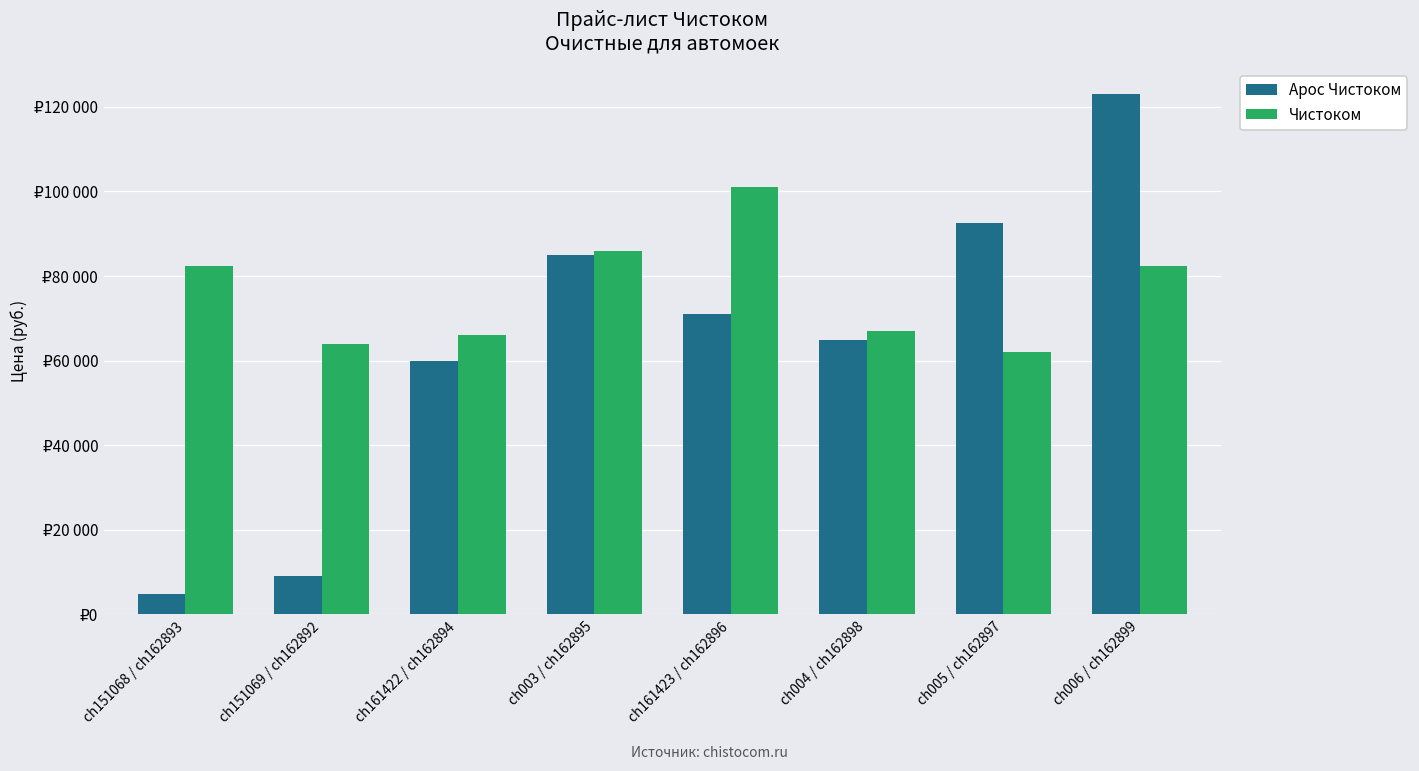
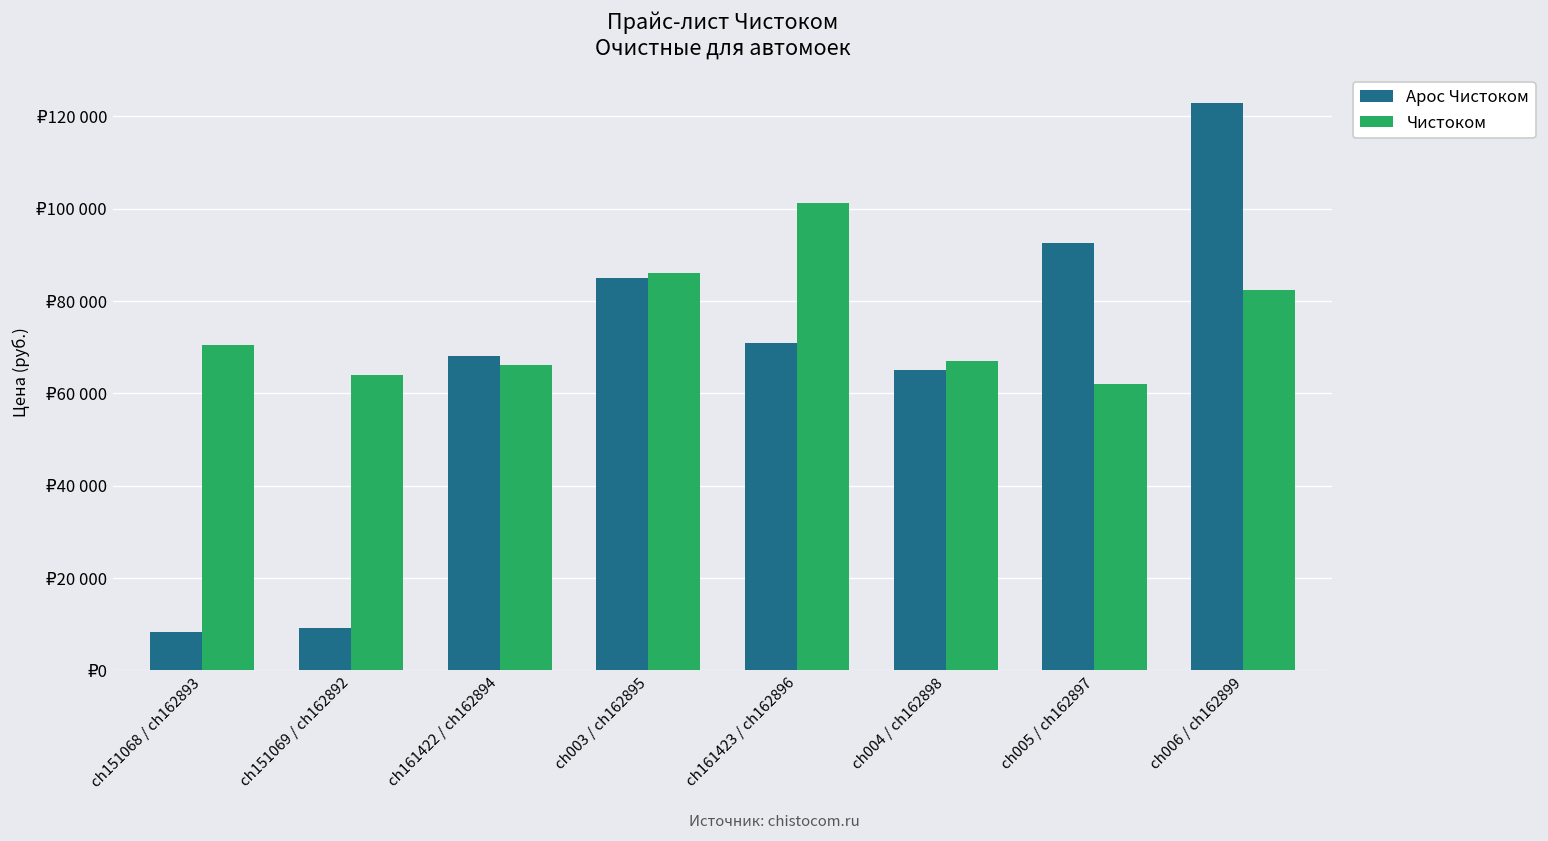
  {
    "Арос Чистоком": {
-     "ch151068 / ch162893": "₽5000",
+     "ch151068 / ch162893": "₽8000",
      "ch151069 / ch162892": "₽9000",
-     "ch161422 / ch162894": "₽60000",
+     "ch161422 / ch162894": "₽68000",
      "ch003 / ch162895": "₽85000",
      "ch161423 / ch162896": "₽71000",
      "ch004 / ch162898": "₽65000",
      "ch005 / ch162897": "₽93000",
      "ch006 / ch162899": "₽123000"
    },
    "Чистоком": {
-     "ch151068 / ch162893": "₽82000",
+     "ch151068 / ch162893": "₽71000",
      "ch151069 / ch162892": "₽64000",
      "ch161422 / ch162894": "₽66000",
      "ch003 / ch162895": "₽86000",
      "ch161423 / ch162896": "₽101000",
      "ch004 / ch162898": "₽67000",
      "ch005 / ch162897": "₽62000",
      "ch006 / ch162899": "₽82000"
    }
  }
